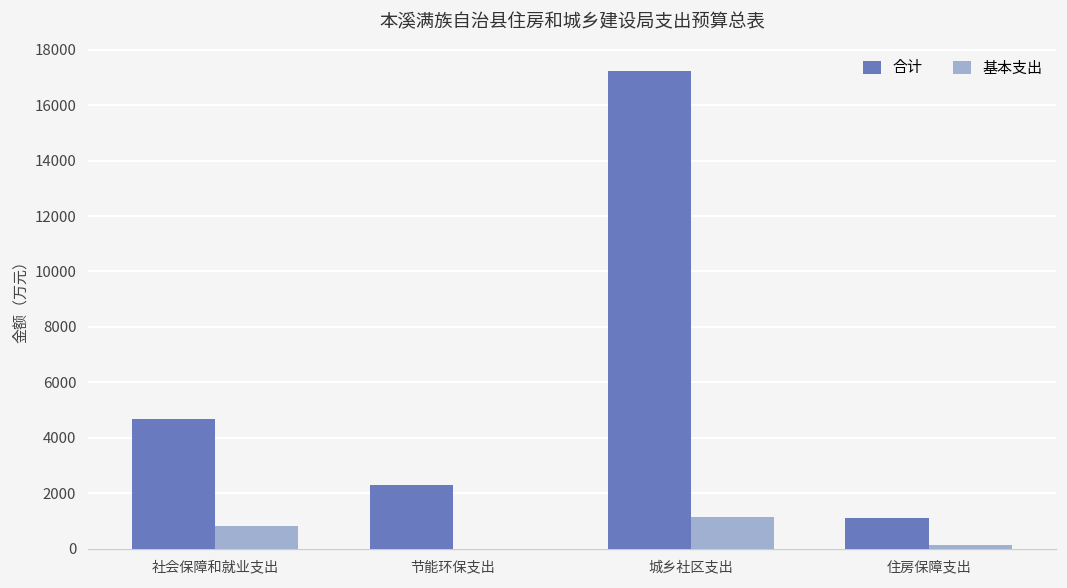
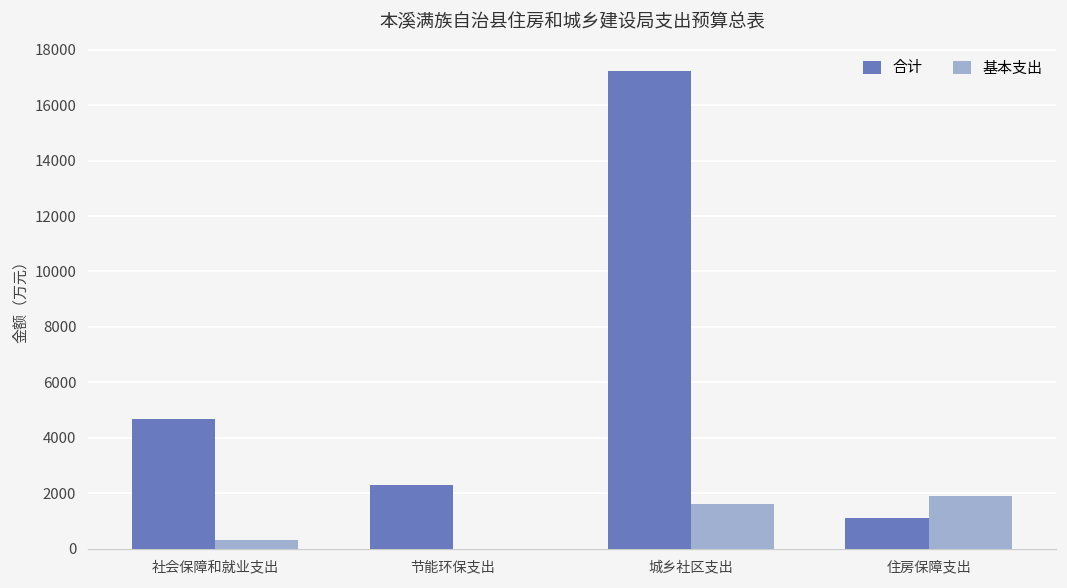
  {
    "合计": {
      "社会保障和就业支出": 4700,
      "节能环保支出": 2300,
      "城乡社区支出": 17200,
      "住房保障支出": 1100
    },
    "基本支出": {
-     "社会保障和就业支出": 800,
+     "社会保障和就业支出": 300,
      "节能环保支出": 0,
-     "城乡社区支出": 1100,
-     "住房保障支出": 200
+     "城乡社区支出": 1600,
+     "住房保障支出": 1900
    }
  }
